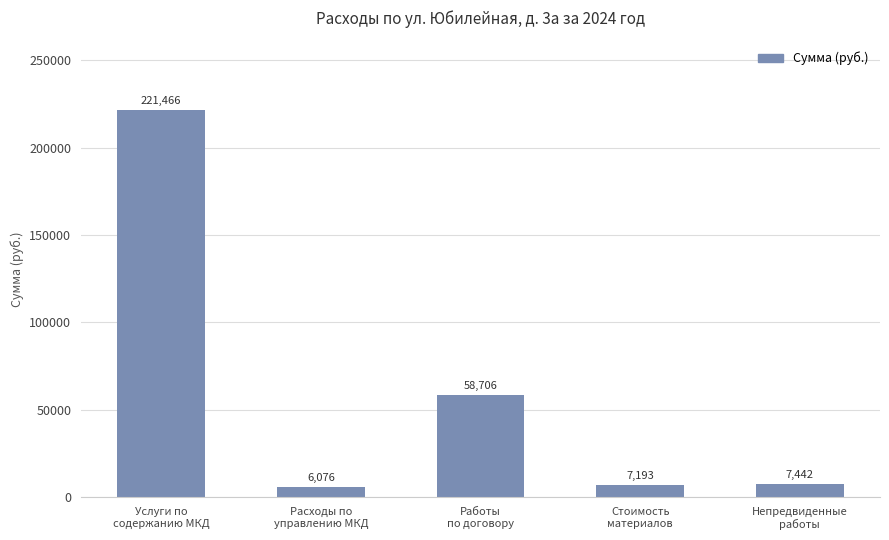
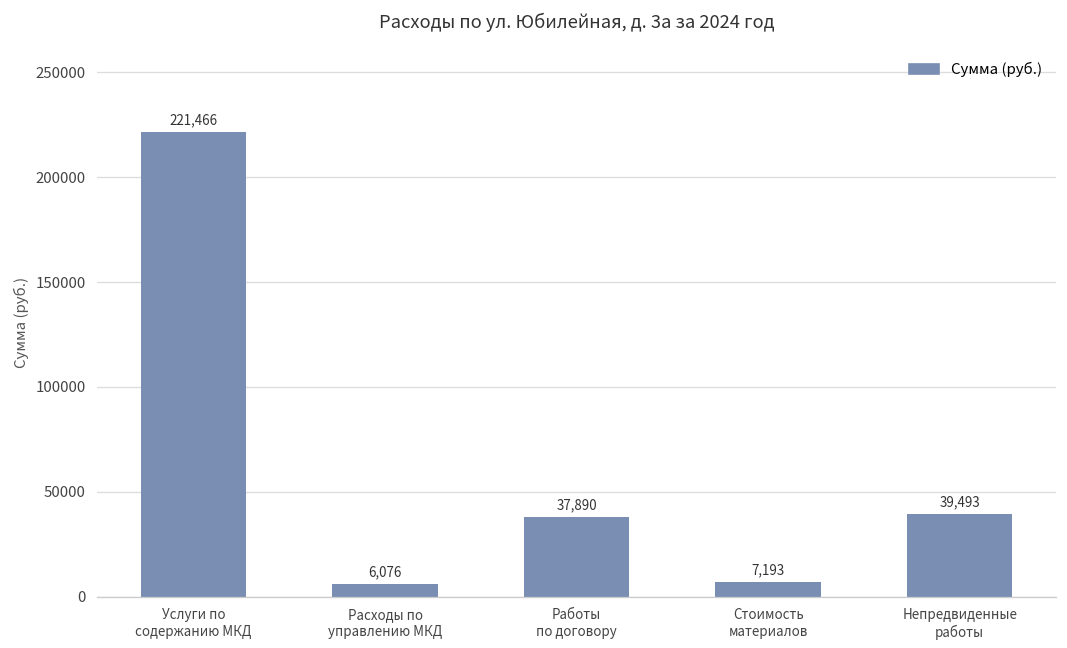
  {
    "Услуги по содержанию МКД": "221,466",
    "Расходы по управлению МКД": "6,076",
-   "Работы по договору": "58,706",
+   "Работы по договору": "37,890",
    "Стоимость материалов": "7,193",
-   "Непредвиденные работы": "7,442"
+   "Непредвиденные работы": "39,493"
  }
